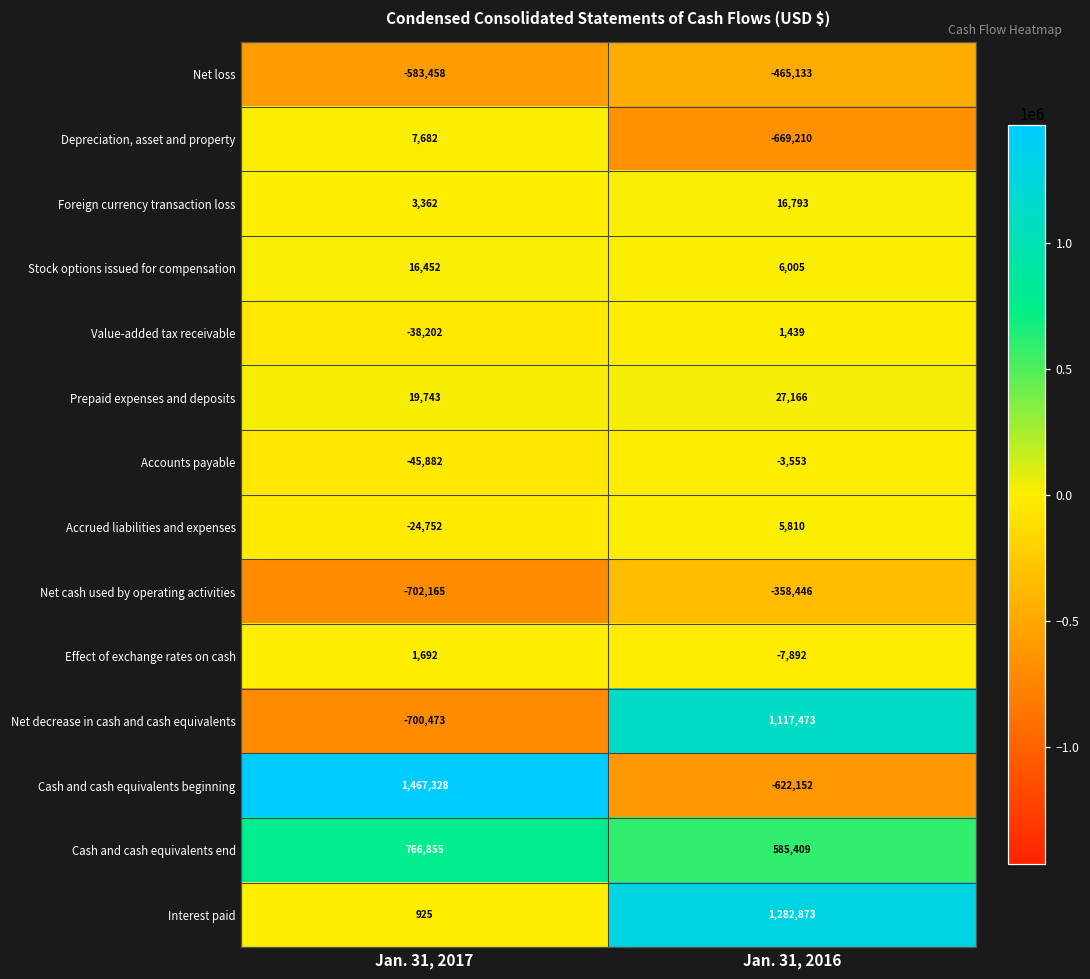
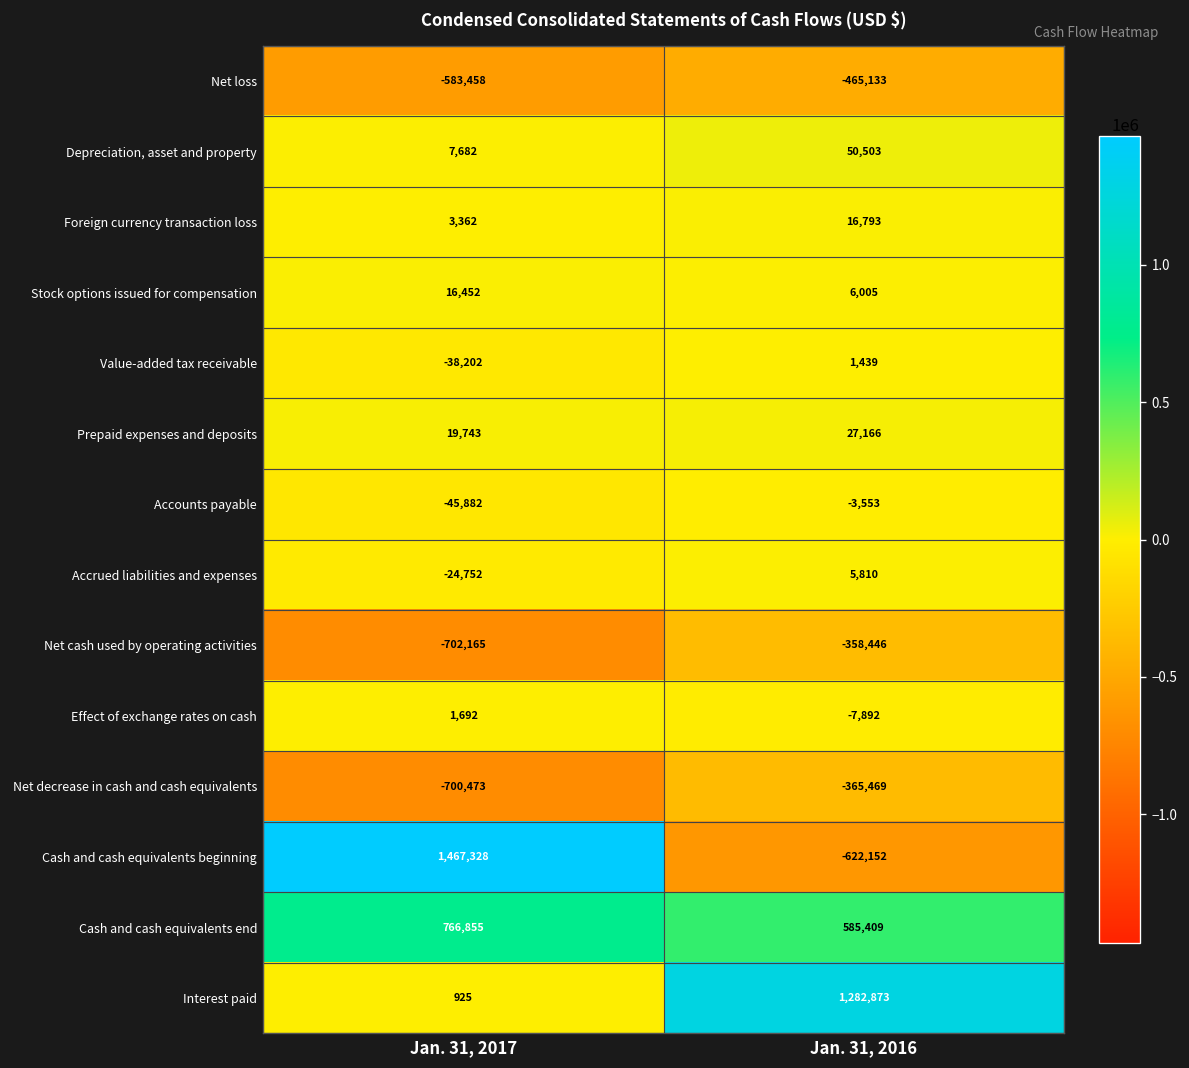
  {
    "Net loss": {
      "Jan. 31, 2017": "-583,458",
      "Jan. 31, 2016": "-465,133"
    },
    "Depreciation, asset and property": {
      "Jan. 31, 2017": "7,682",
-     "Jan. 31, 2016": "-669,210"
+     "Jan. 31, 2016": "50,503"
    },
    "Foreign currency transaction loss": {
      "Jan. 31, 2017": "3,362",
      "Jan. 31, 2016": "16,793"
    },
    "Stock options issued for compensation": {
      "Jan. 31, 2017": "16,452",
      "Jan. 31, 2016": "6,005"
    },
    "Value-added tax receivable": {
      "Jan. 31, 2017": "-38,202",
      "Jan. 31, 2016": "1,439"
    },
    "Prepaid expenses and deposits": {
      "Jan. 31, 2017": "19,743",
      "Jan. 31, 2016": "27,166"
    },
    "Accounts payable": {
      "Jan. 31, 2017": "-45,882",
      "Jan. 31, 2016": "-3,553"
    },
    "Accrued liabilities and expenses": {
      "Jan. 31, 2017": "-24,752",
      "Jan. 31, 2016": "5,810"
    },
    "Net cash used by operating activities": {
      "Jan. 31, 2017": "-702,165",
      "Jan. 31, 2016": "-358,446"
    },
    "Effect of exchange rates on cash": {
      "Jan. 31, 2017": "1,692",
      "Jan. 31, 2016": "-7,892"
    },
    "Net decrease in cash and cash equivalents": {
      "Jan. 31, 2017": "-700,473",
-     "Jan. 31, 2016": "1,117,473"
+     "Jan. 31, 2016": "-365,469"
    },
    "Cash and cash equivalents beginning": {
      "Jan. 31, 2017": "1,467,328",
      "Jan. 31, 2016": "-622,152"
    },
    "Cash and cash equivalents end": {
      "Jan. 31, 2017": "766,855",
      "Jan. 31, 2016": "585,409"
    },
    "Interest paid": {
      "Jan. 31, 2017": "925",
      "Jan. 31, 2016": "1,282,873"
    }
  }
